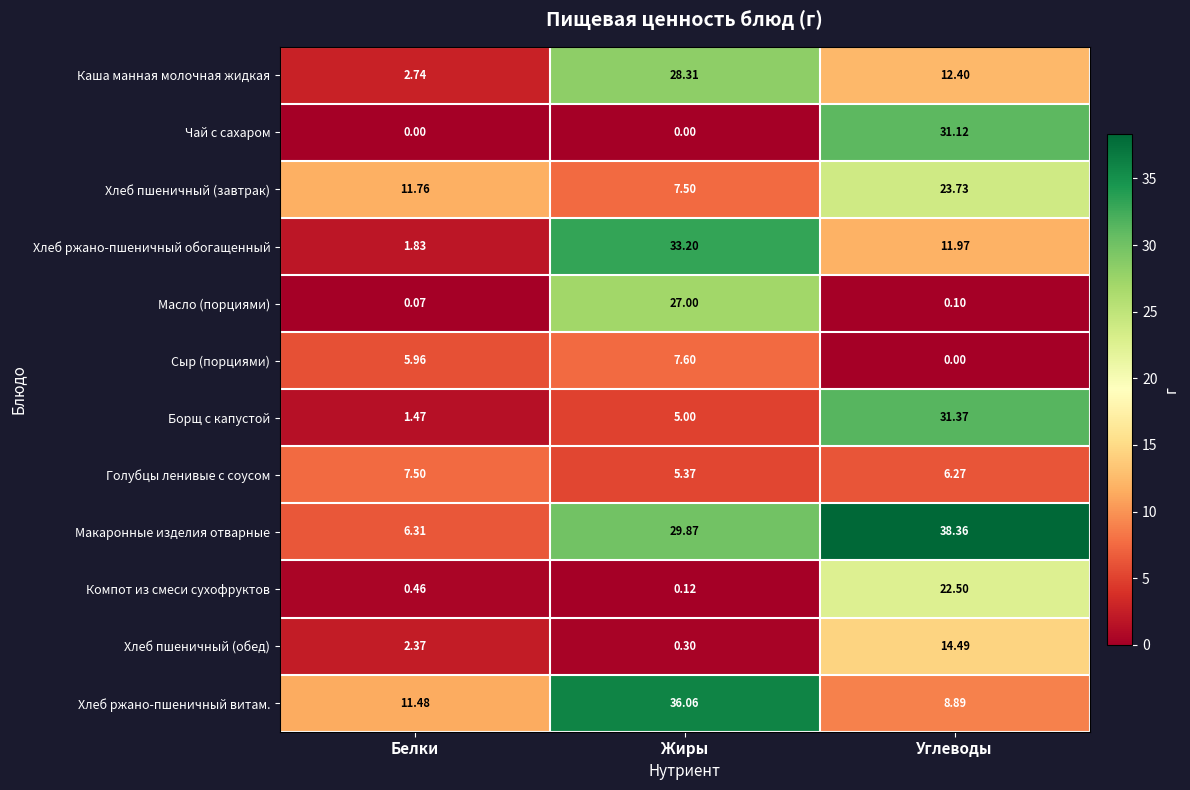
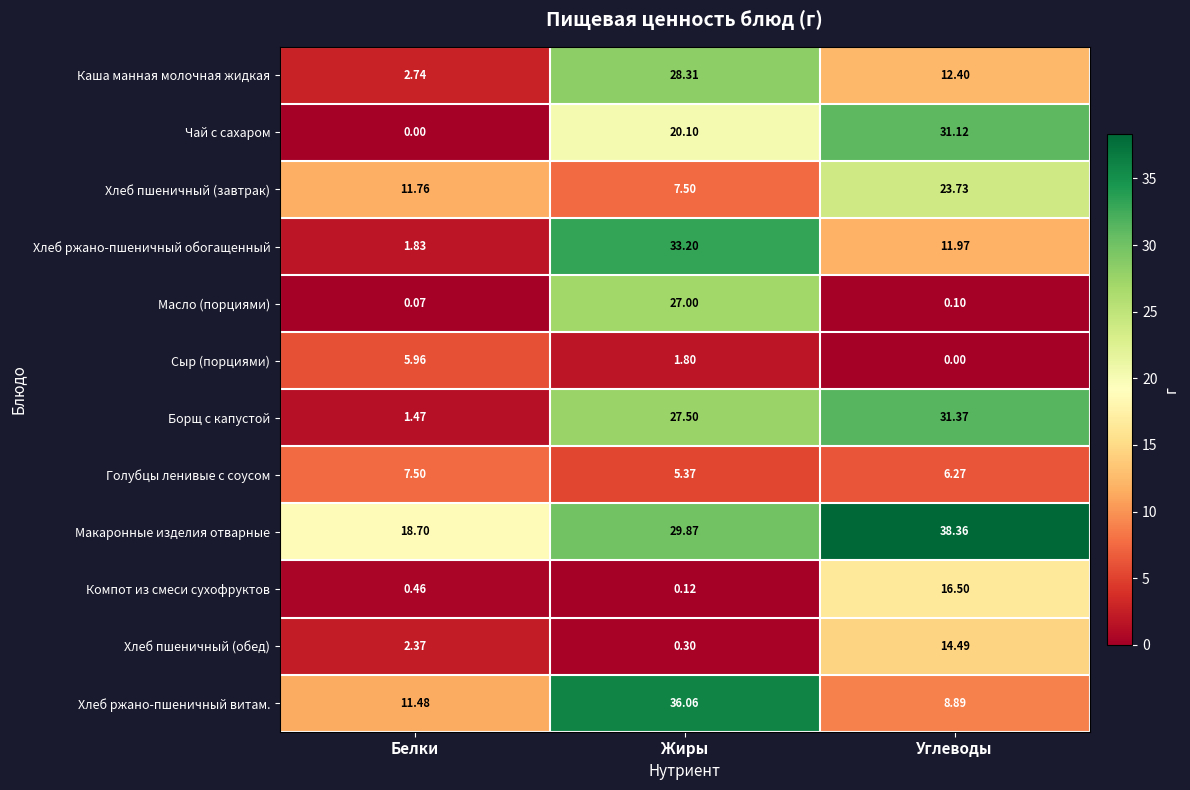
  {
    "Каша манная молочная жидкая": {
      "Белки": 2.74,
      "Жиры": 28.31,
      "Углеводы": 12.40
    },
    "Чай с сахаром": {
      "Белки": 0.00,
-     "Жиры": 0.00,
+     "Жиры": 20.10,
      "Углеводы": 31.12
    },
    "Хлеб пшеничный (завтрак)": {
      "Белки": 11.76,
      "Жиры": 7.50,
      "Углеводы": 23.73
    },
    "Хлеб ржано-пшеничный обогащенный": {
      "Белки": 1.83,
      "Жиры": 33.20,
      "Углеводы": 11.97
    },
    "Масло (порциями)": {
      "Белки": 0.07,
      "Жиры": 27.00,
      "Углеводы": 0.10
    },
    "Сыр (порциями)": {
      "Белки": 5.96,
-     "Жиры": 7.60,
+     "Жиры": 1.80,
      "Углеводы": 0.00
    },
    "Борщ с капустой": {
      "Белки": 1.47,
-     "Жиры": 5.00,
+     "Жиры": 27.50,
      "Углеводы": 31.37
    },
    "Голубцы ленивые с соусом": {
      "Белки": 7.50,
      "Жиры": 5.37,
      "Углеводы": 6.27
    },
    "Макаронные изделия отварные": {
-     "Белки": 6.31,
+     "Белки": 18.70,
      "Жиры": 29.87,
      "Углеводы": 38.36
    },
    "Компот из смеси сухофруктов": {
      "Белки": 0.46,
      "Жиры": 0.12,
-     "Углеводы": 22.50
+     "Углеводы": 16.50
    },
    "Хлеб пшеничный (обед)": {
      "Белки": 2.37,
      "Жиры": 0.30,
      "Углеводы": 14.49
    },
    "Хлеб ржано-пшеничный витам.": {
      "Белки": 11.48,
      "Жиры": 36.06,
      "Углеводы": 8.89
    }
  }
